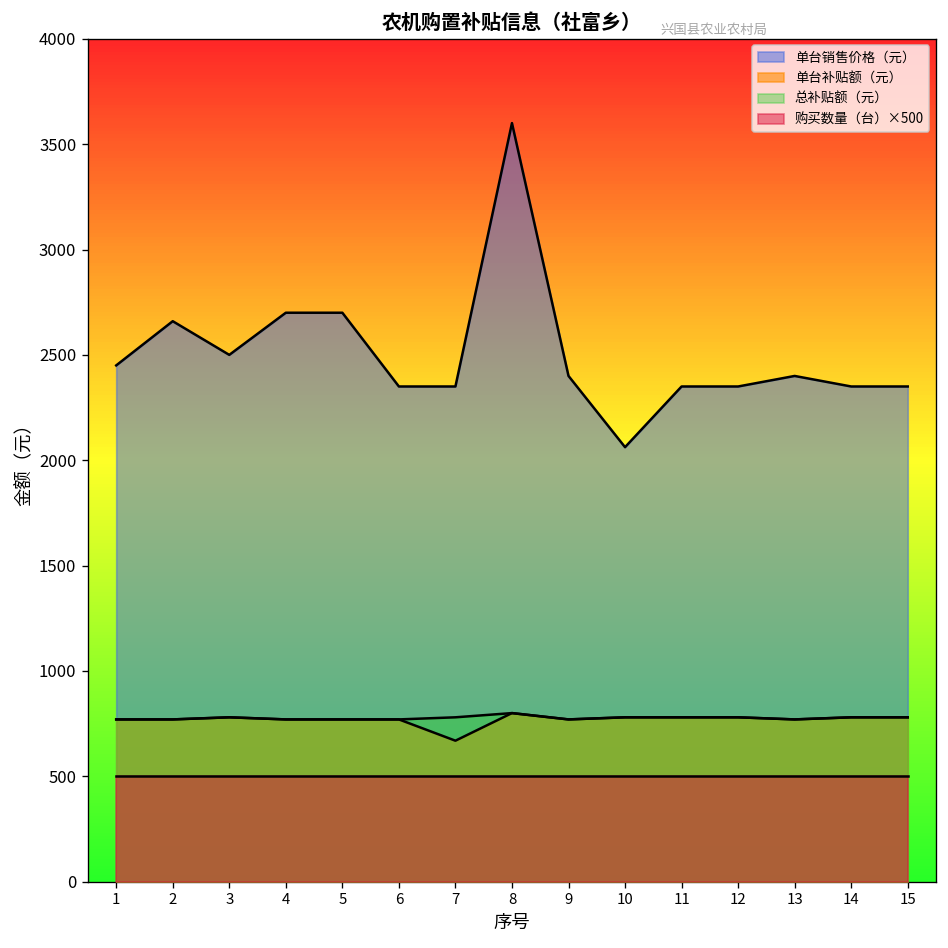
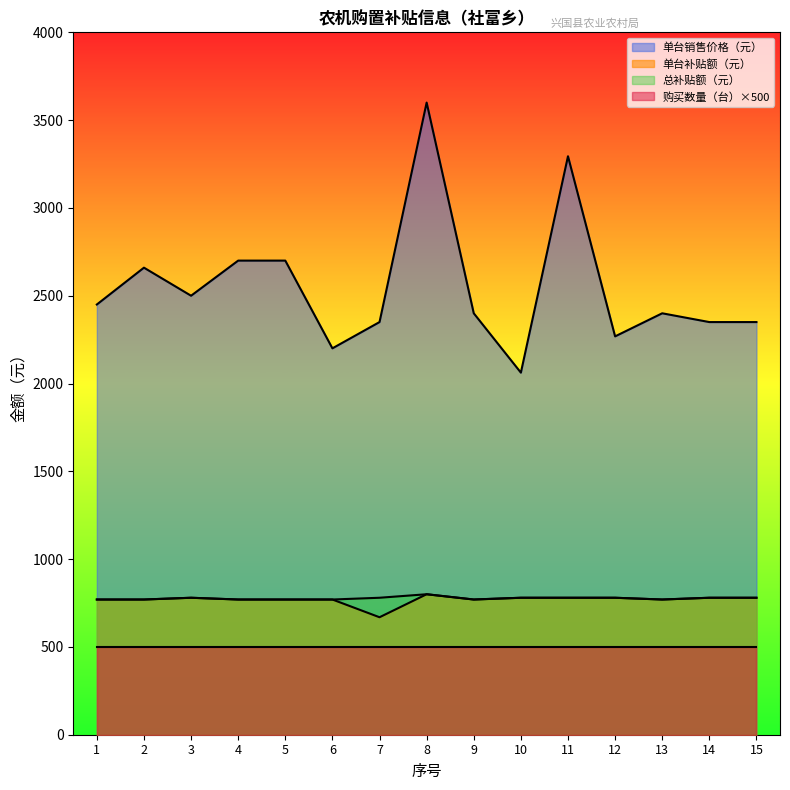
  {
    "单台销售价格（元）": {
      "1": 2450,
      "2": 2660,
      "3": 2500,
      "4": 2700,
      "5": 2700,
-     "6": 2350,
+     "6": 2200,
      "7": 2350,
      "8": 3600,
      "9": 2400,
      "10": 2060,
-     "11": 2350,
-     "12": 2350,
+     "11": 3290,
+     "12": 2270,
      "13": 2400,
      "14": 2350,
      "15": 2350
    },
    "单台补贴额（元）": {
      "7": 670
    },
    "总补贴额（元）": {
      "7": 780
    },
    "购买数量（台）×500": {
      "1": 500,
      "2": 500,
      "3": 500,
      "4": 500,
      "5": 500,
      "6": 500,
      "7": 500,
      "8": 500,
      "9": 500,
      "10": 500,
      "11": 500,
      "12": 500,
      "13": 500,
      "14": 500,
      "15": 500
    }
  }
